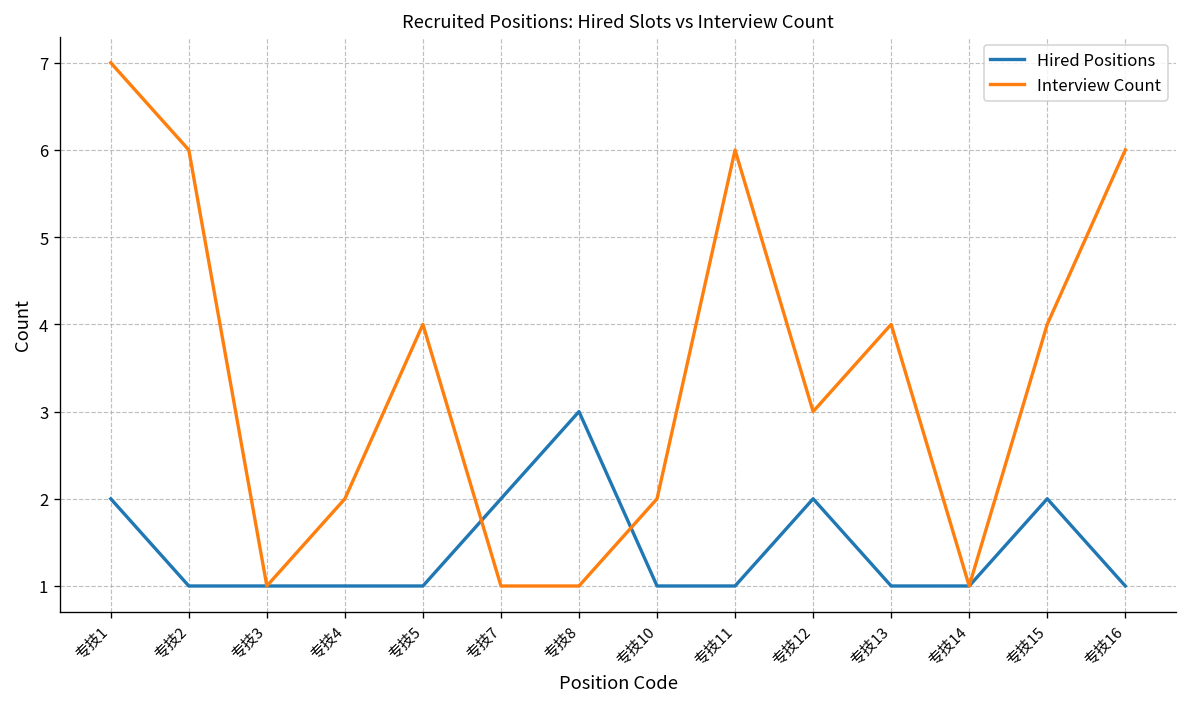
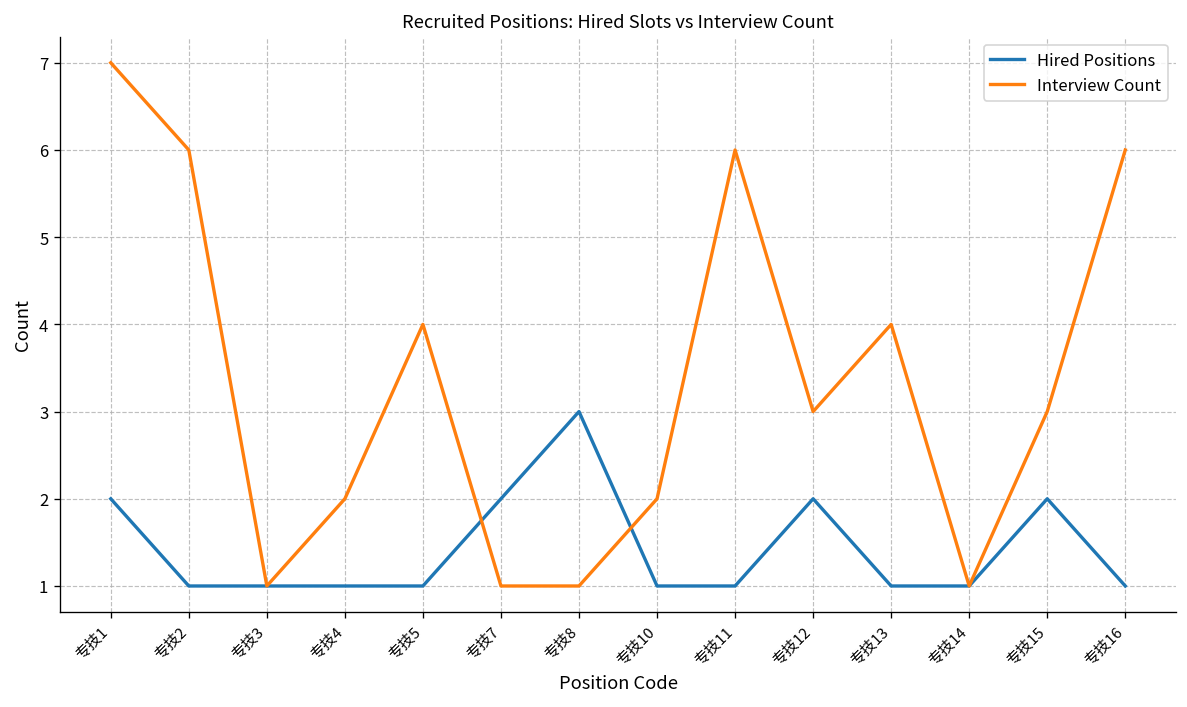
  {
    "Hired Positions": {
      "专技1": 2,
      "专技2": 1,
      "专技4": 1,
      "专技5": 1,
      "专技7": 2,
      "专技8": 3,
      "专技10": 1,
      "专技11": 1,
      "专技12": 2,
      "专技13": 1,
      "专技15": 2,
      "专技16": 1
    },
    "Interview Count": {
      "专技1": 7,
      "专技2": 6,
      "专技4": 2,
      "专技5": 4,
      "专技7": 1,
      "专技8": 1,
      "专技10": 2,
      "专技11": 6,
      "专技12": 3,
      "专技13": 4,
-     "专技15": 4,
+     "专技15": 3,
      "专技16": 6
    }
  }
